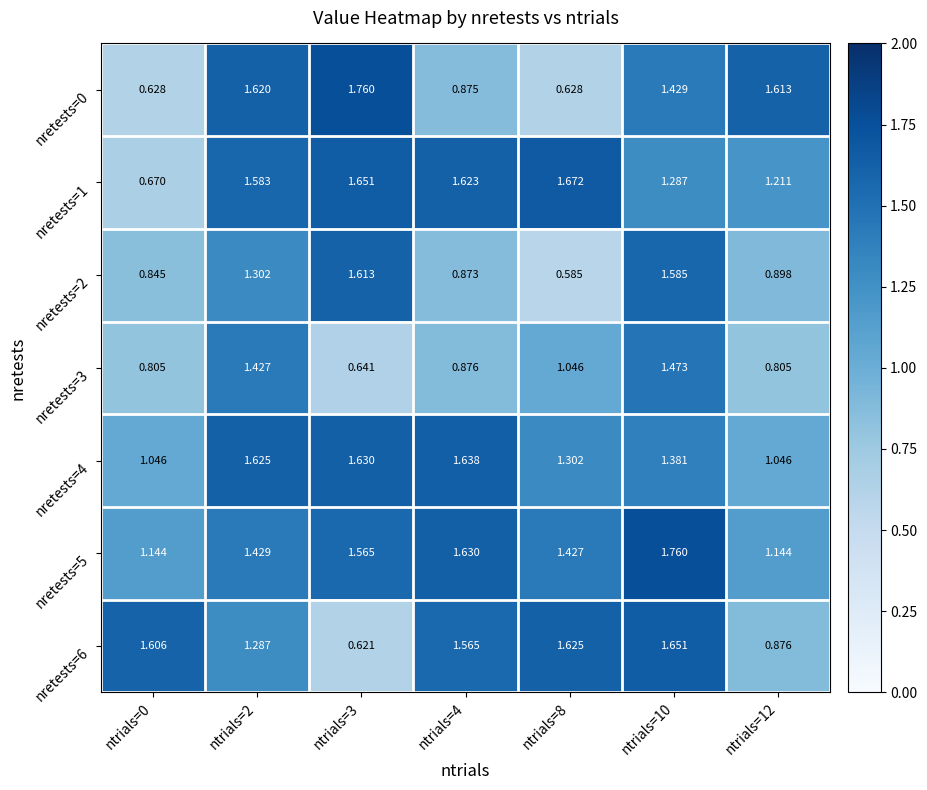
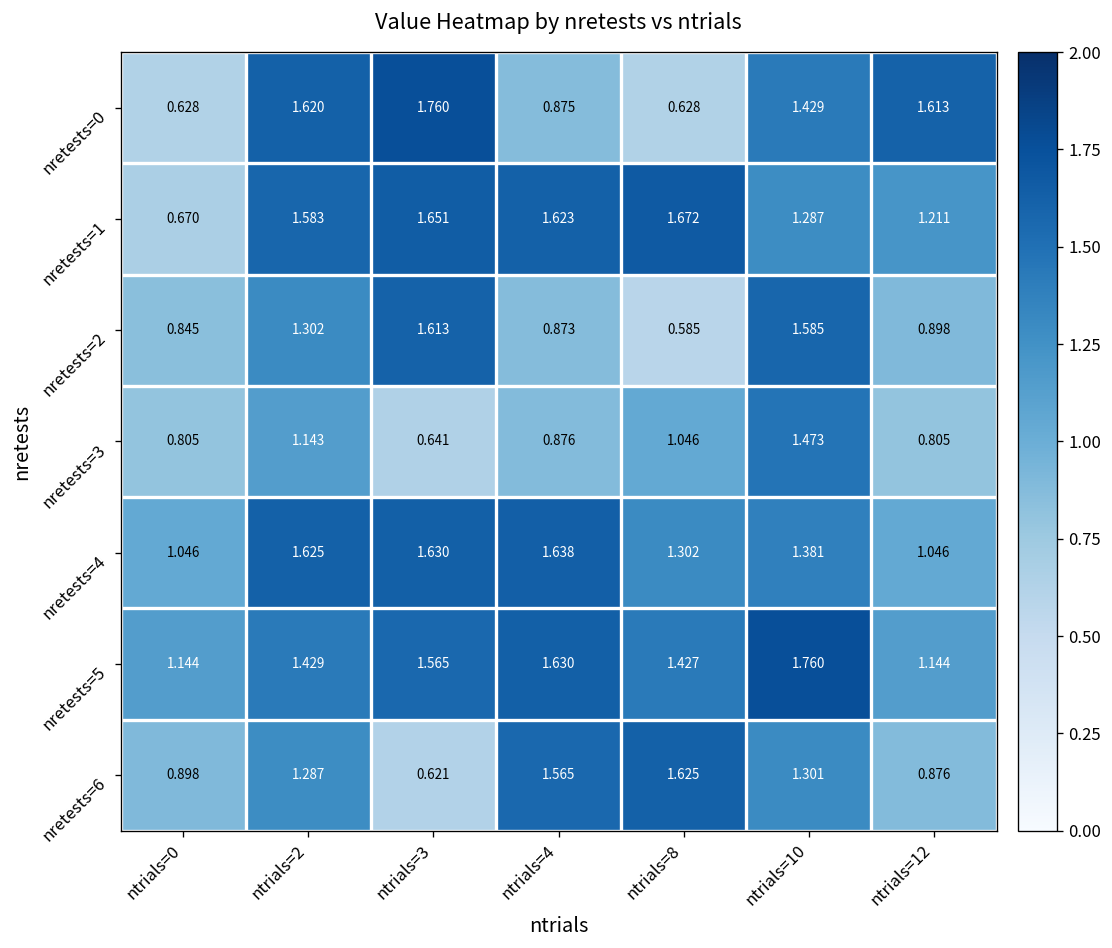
  {
    "nretests=0": {
      "ntrials=0": 0.628,
      "ntrials=2": 1.620,
      "ntrials=3": 1.760,
      "ntrials=4": 0.875,
      "ntrials=8": 0.628,
      "ntrials=10": 1.429,
      "ntrials=12": 1.613
    },
    "nretests=1": {
      "ntrials=0": 0.670,
      "ntrials=2": 1.583,
      "ntrials=3": 1.651,
      "ntrials=4": 1.623,
      "ntrials=8": 1.672,
      "ntrials=10": 1.287,
      "ntrials=12": 1.211
    },
    "nretests=2": {
      "ntrials=0": 0.845,
      "ntrials=2": 1.302,
      "ntrials=3": 1.613,
      "ntrials=4": 0.873,
      "ntrials=8": 0.585,
      "ntrials=10": 1.585,
      "ntrials=12": 0.898
    },
    "nretests=3": {
      "ntrials=0": 0.805,
-     "ntrials=2": 1.427,
+     "ntrials=2": 1.143,
      "ntrials=3": 0.641,
      "ntrials=4": 0.876,
      "ntrials=8": 1.046,
      "ntrials=10": 1.473,
      "ntrials=12": 0.805
    },
    "nretests=4": {
      "ntrials=0": 1.046,
      "ntrials=2": 1.625,
      "ntrials=3": 1.630,
      "ntrials=4": 1.638,
      "ntrials=8": 1.302,
      "ntrials=10": 1.381,
      "ntrials=12": 1.046
    },
    "nretests=5": {
      "ntrials=0": 1.144,
      "ntrials=2": 1.429,
      "ntrials=3": 1.565,
      "ntrials=4": 1.630,
      "ntrials=8": 1.427,
      "ntrials=10": 1.760,
      "ntrials=12": 1.144
    },
    "nretests=6": {
-     "ntrials=0": 1.606,
+     "ntrials=0": 0.898,
      "ntrials=2": 1.287,
      "ntrials=3": 0.621,
      "ntrials=4": 1.565,
      "ntrials=8": 1.625,
-     "ntrials=10": 1.651,
+     "ntrials=10": 1.301,
      "ntrials=12": 0.876
    }
  }
